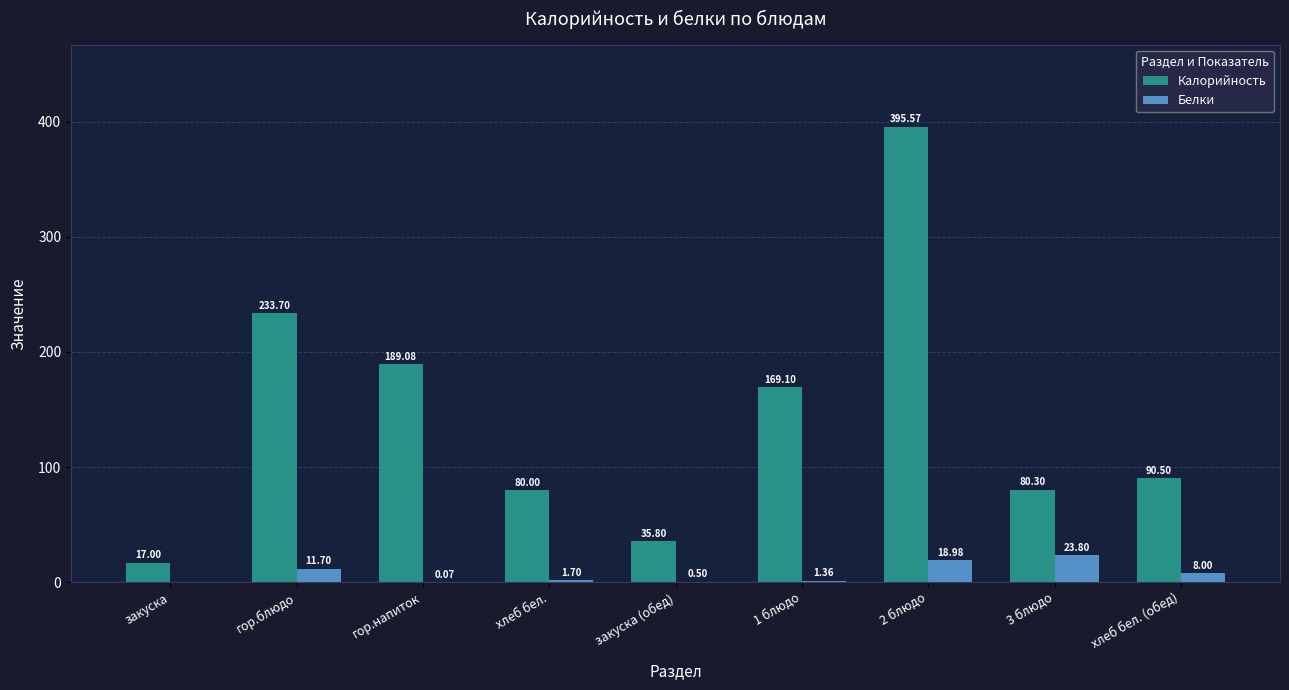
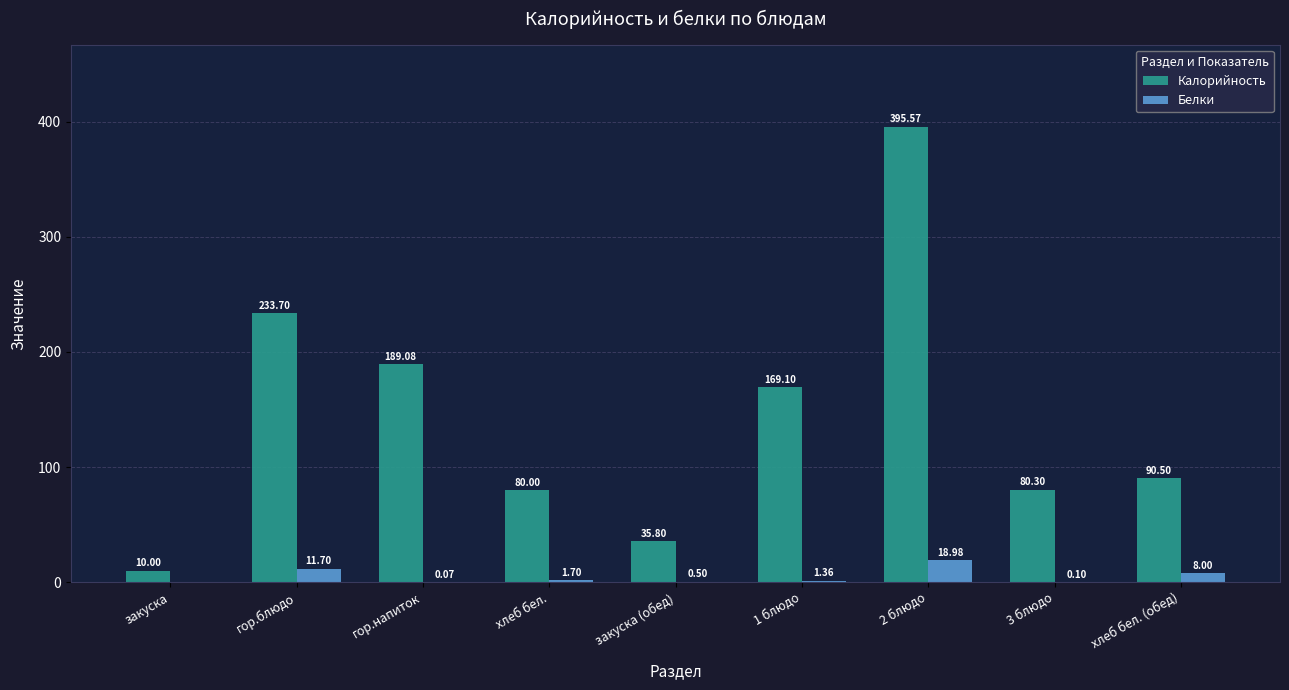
  {
    "Калорийность": {
-     "закуска": 17.00,
+     "закуска": 10.00,
      "гор.блюдо": 233.70,
      "гор.напиток": 189.08,
      "хлеб бел.": 80.00,
      "закуска (обед)": 35.80,
      "1 блюдо": 169.10,
      "2 блюдо": 395.57,
      "3 блюдо": 80.30,
      "хлеб бел. (обед)": 90.50
    },
    "Белки": {
      "гор.блюдо": 11.70,
      "гор.напиток": 0.07,
      "хлеб бел.": 1.70,
      "закуска (обед)": 0.50,
      "1 блюдо": 1.36,
      "2 блюдо": 18.98,
-     "3 блюдо": 23.80,
+     "3 блюдо": 0.10,
      "хлеб бел. (обед)": 8.00
    }
  }
